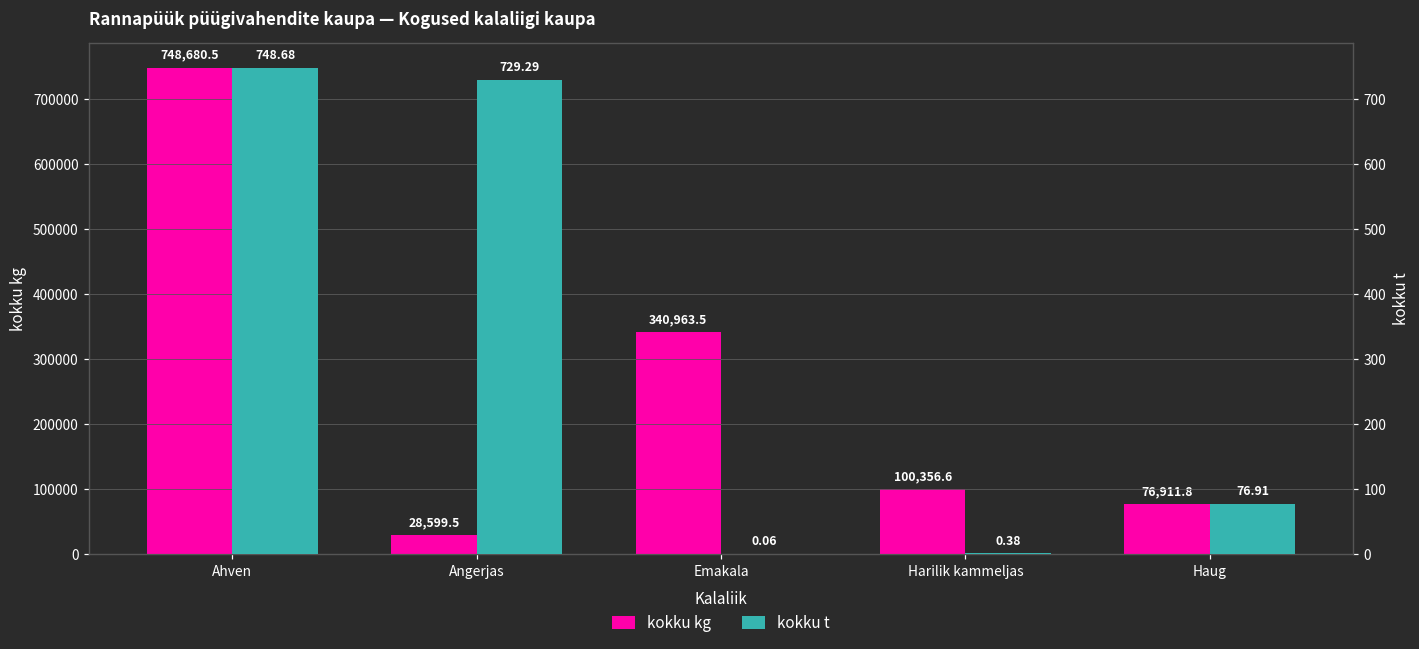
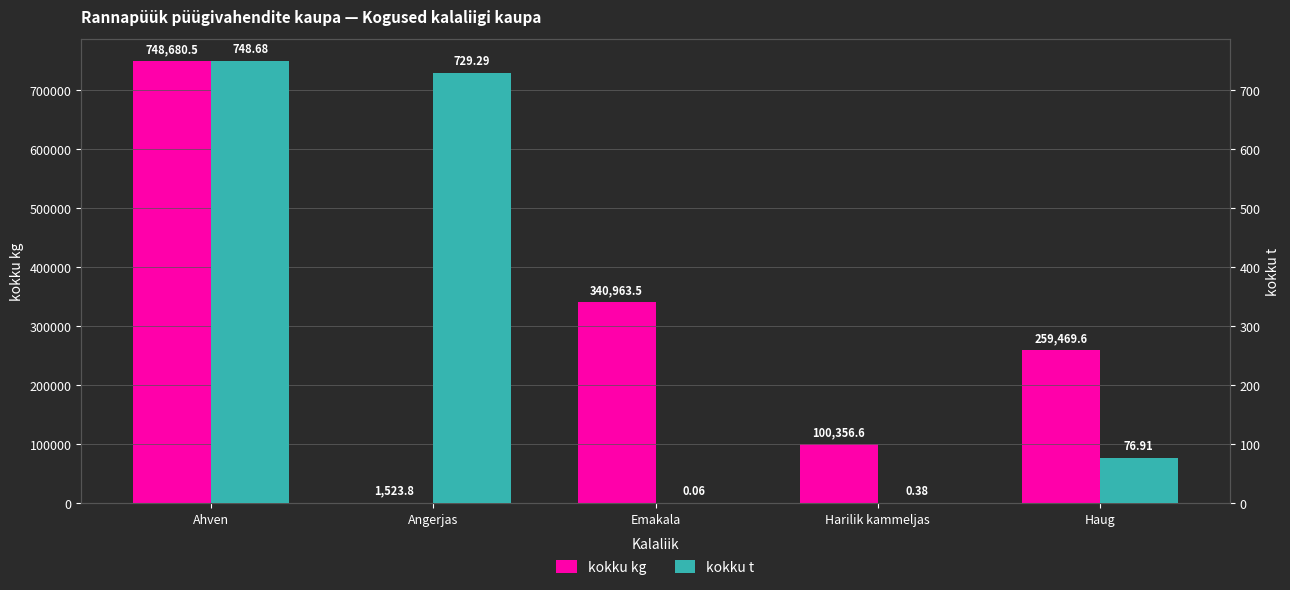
  {
    "kokku kg": {
      "Ahven": "748,680.5",
-     "Angerjas": "28,599.5",
+     "Angerjas": "1,523.8",
      "Emakala": "340,963.5",
      "Harilik kammeljas": "100,356.6",
-     "Haug": "76,911.8"
+     "Haug": "259,469.6"
    },
    "kokku t": {
      "Ahven": "748.68",
      "Angerjas": "729.29",
      "Emakala": "0.06",
      "Harilik kammeljas": "0.38",
      "Haug": "76.91"
    }
  }
